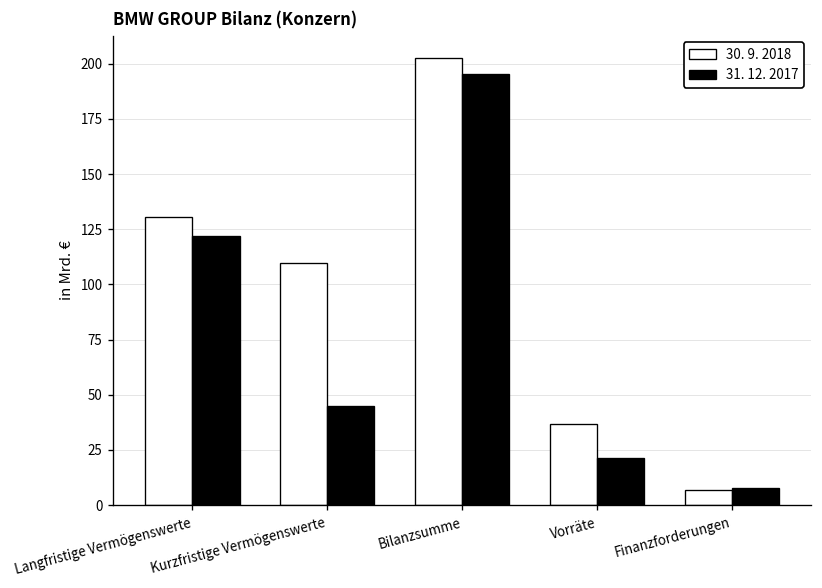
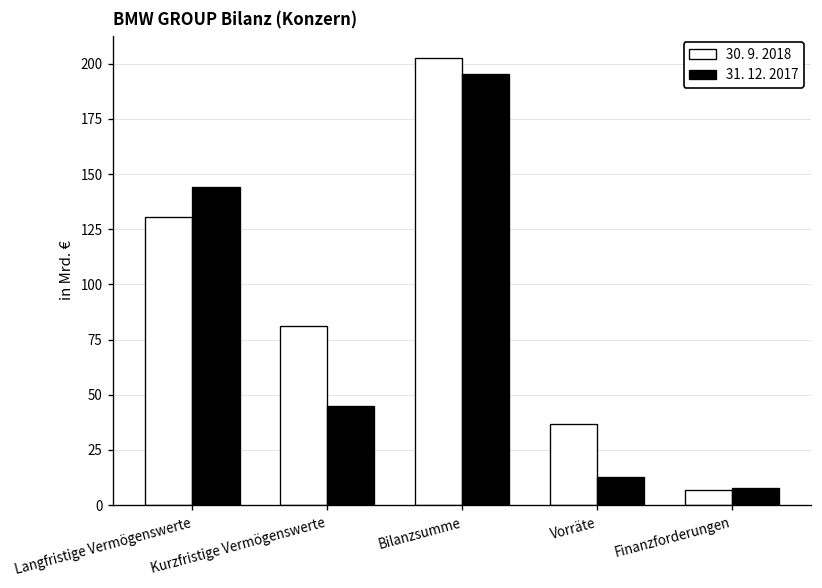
  {
    "30. 9. 2018": {
      "Langfristige Vermögenswerte": 131,
-     "Kurzfristige Vermögenswerte": 110,
+     "Kurzfristige Vermögenswerte": 81,
      "Bilanzsumme": 203,
      "Vorräte": 37,
      "Finanzforderungen": 7
    },
    "31. 12. 2017": {
-     "Langfristige Vermögenswerte": 122,
+     "Langfristige Vermögenswerte": 144,
      "Kurzfristige Vermögenswerte": 45,
      "Bilanzsumme": 196,
-     "Vorräte": 21,
+     "Vorräte": 13,
      "Finanzforderungen": 8
    }
  }
